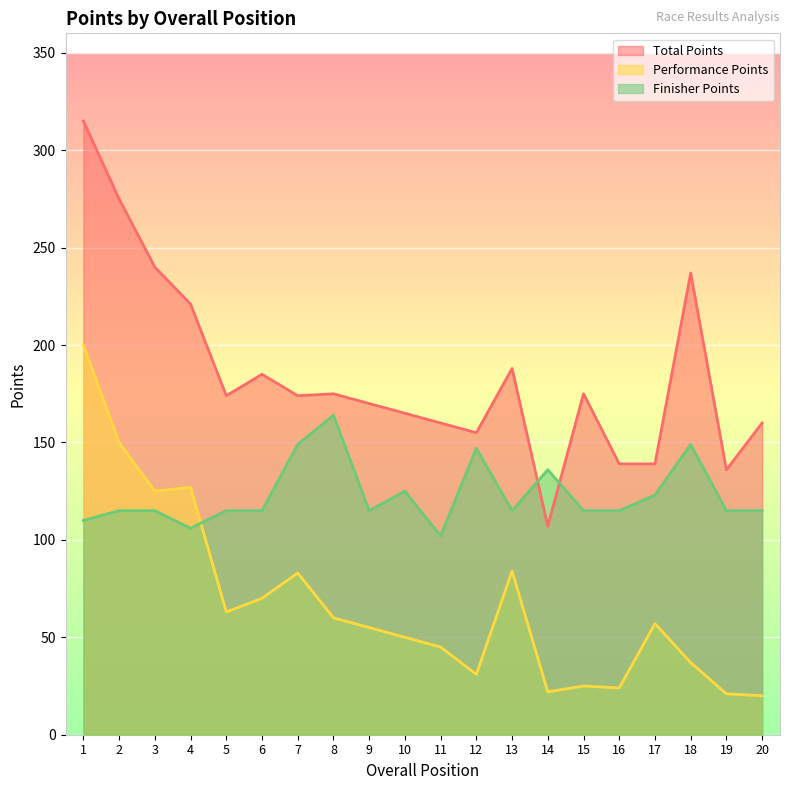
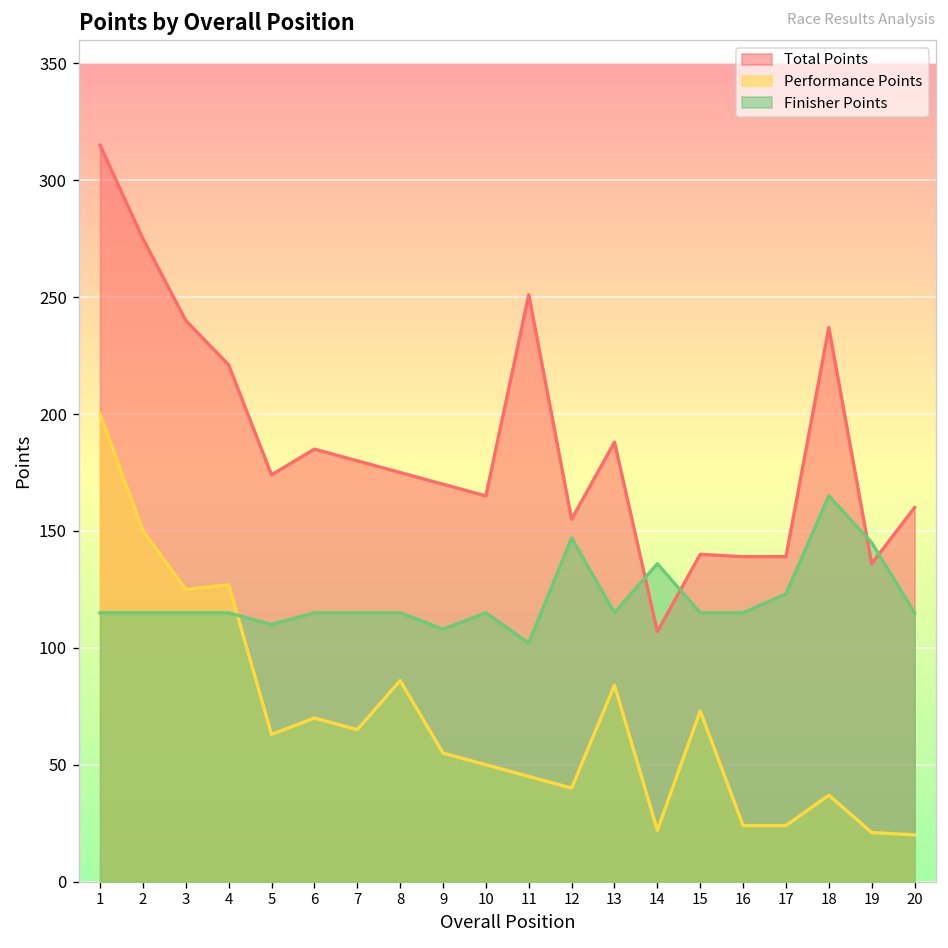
  {
    "Total Points": {
      "1": 315,
      "2": 275,
      "3": 240,
      "4": 221,
      "5": 174,
      "6": 185,
-     "7": 174,
+     "7": 180,
      "8": 175,
      "9": 170,
      "10": 165,
-     "11": 160,
+     "11": 251,
      "12": 155,
      "13": 188,
      "14": 107,
-     "15": 175,
+     "15": 140,
      "16": 139,
      "17": 139,
      "18": 237,
      "19": 136,
      "20": 160
    },
    "Performance Points": {
      "1": 200,
      "2": 150,
      "3": 125,
      "4": 127,
      "5": 63,
      "6": 70,
-     "7": 83,
-     "8": 60,
+     "7": 65,
+     "8": 86,
      "9": 55,
      "10": 50,
      "11": 45,
-     "12": 31,
+     "12": 40,
      "13": 84,
      "14": 22,
-     "15": 25,
+     "15": 73,
      "16": 24,
-     "17": 57,
+     "17": 24,
      "18": 37,
      "19": 21,
      "20": 20
    },
    "Finisher Points": {
-     "1": 110,
+     "1": 115,
      "2": 115,
      "3": 115,
-     "4": 106,
-     "5": 115,
+     "4": 115,
+     "5": 110,
      "6": 115,
-     "7": 149,
-     "8": 164,
-     "9": 115,
-     "10": 125,
+     "7": 115,
+     "8": 115,
+     "9": 108,
+     "10": 115,
      "11": 102,
      "12": 147,
      "13": 115,
      "14": 136,
      "15": 115,
      "16": 115,
      "17": 123,
-     "18": 149,
-     "19": 115,
+     "18": 165,
+     "19": 145,
      "20": 115
    }
  }
